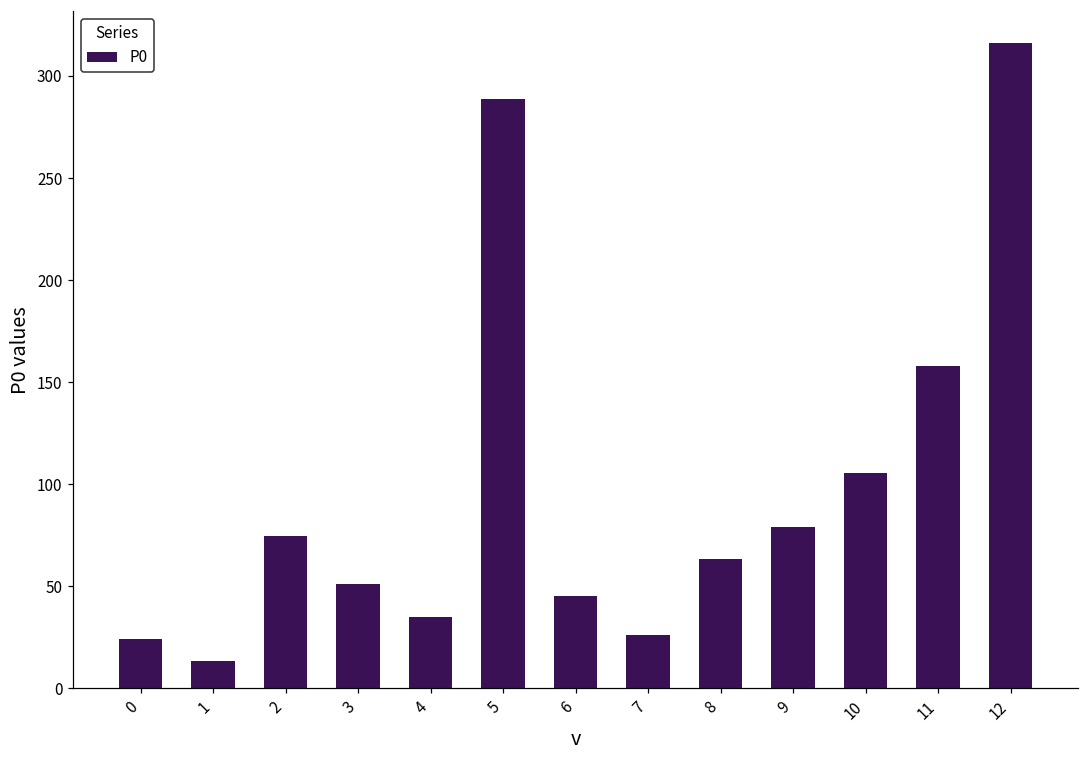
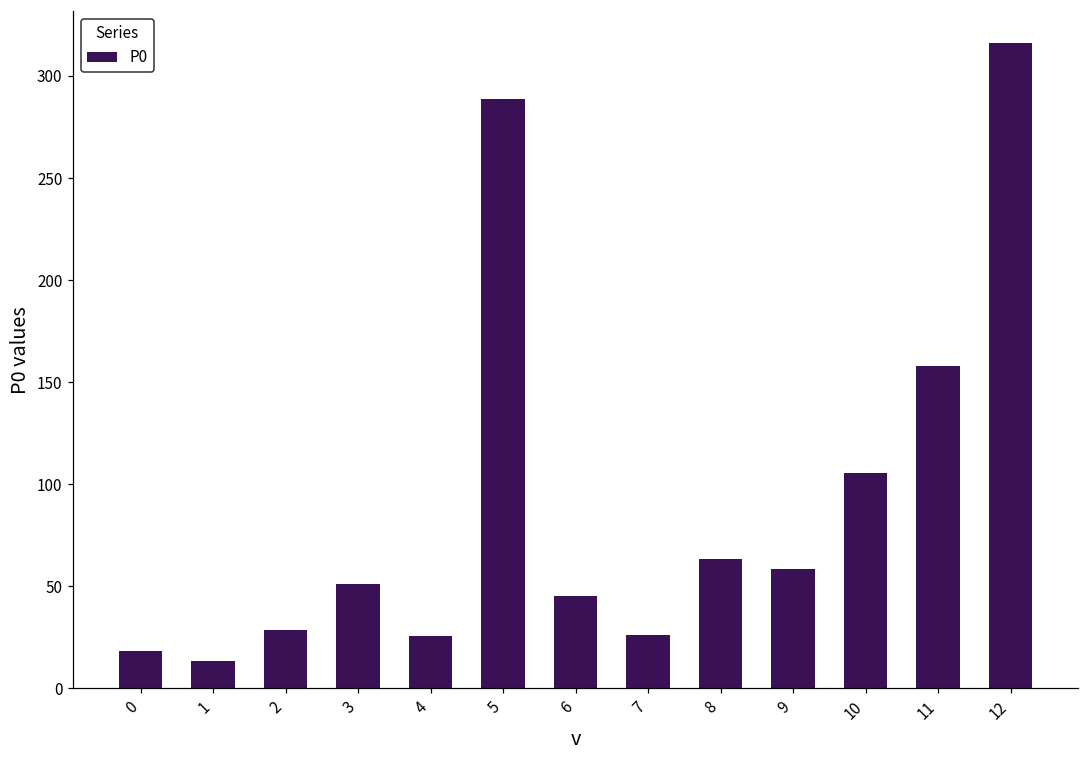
  {
-   "0": 24,
+   "0": 18,
    "1": 13,
-   "2": 75,
+   "2": 29,
    "3": 51,
-   "4": 35,
+   "4": 26,
    "5": 289,
    "6": 45,
    "7": 26,
    "8": 63,
-   "9": 79,
+   "9": 58,
    "10": 105,
    "11": 158,
    "12": 316
  }
